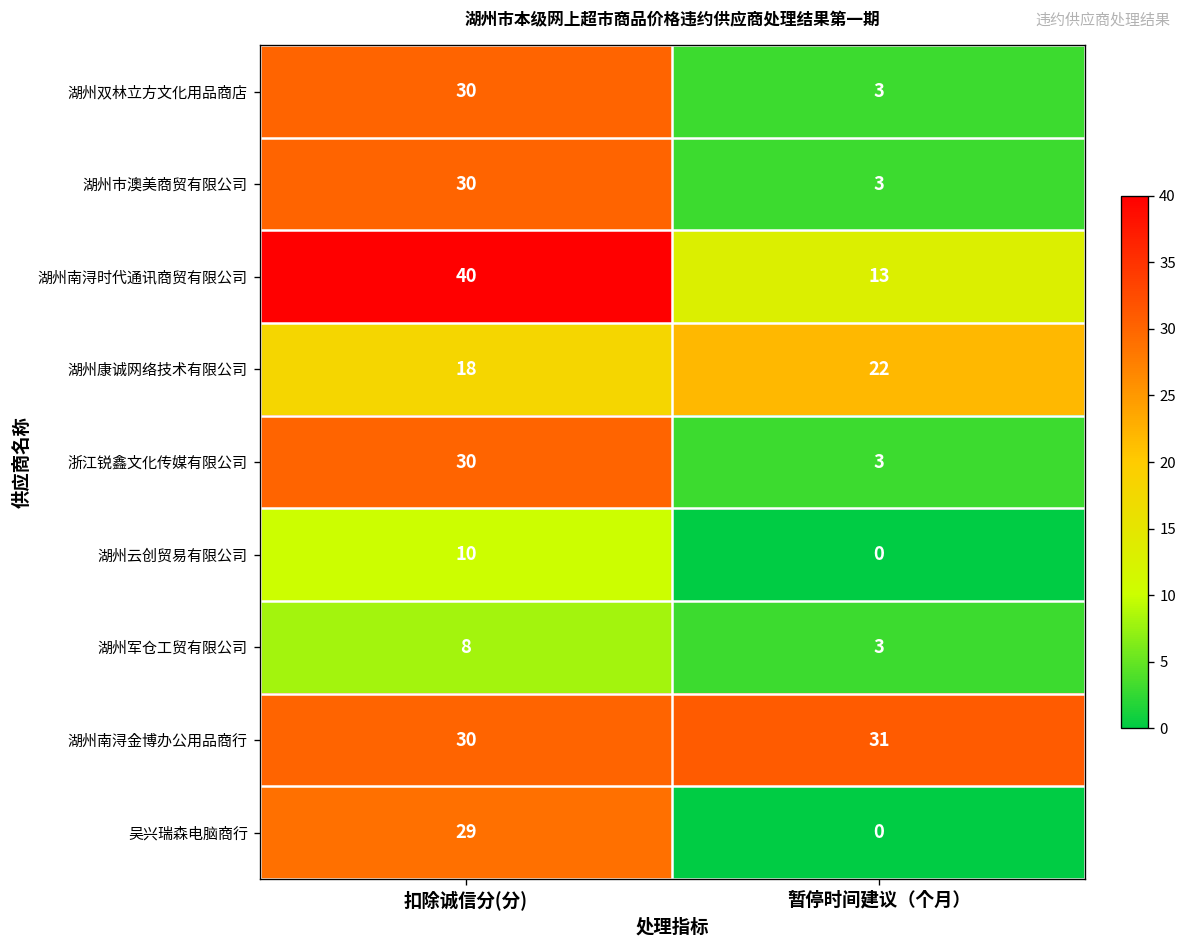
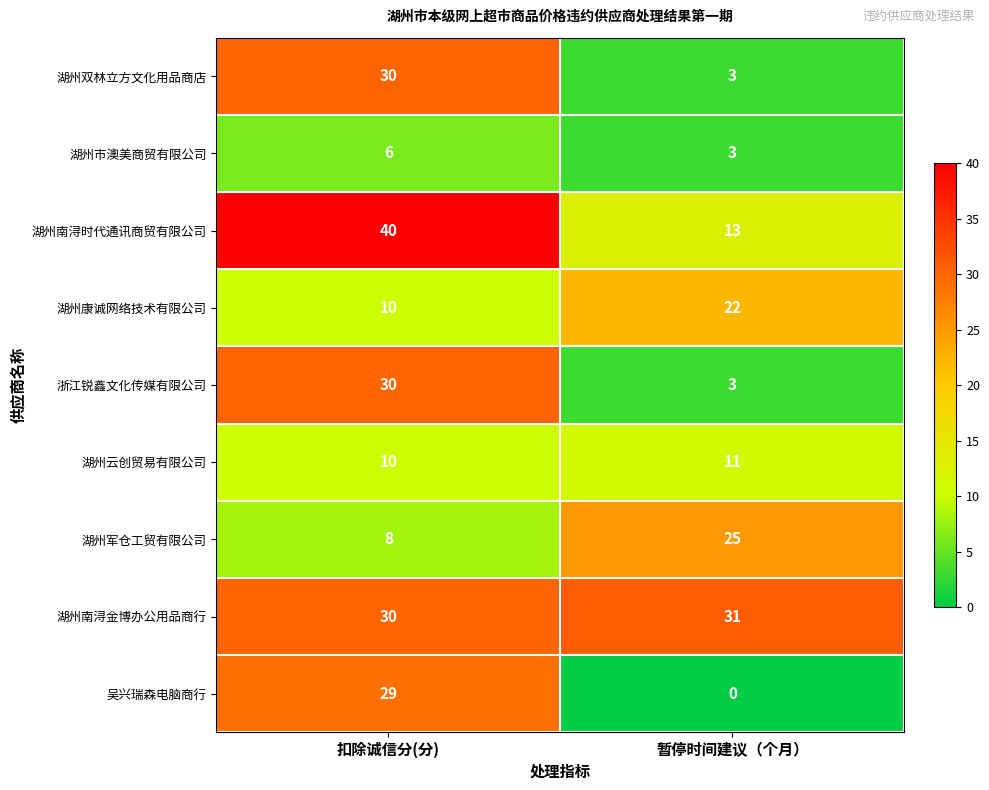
  {
    "湖州双林立方文化用品商店": {
      "扣除诚信分(分)": 30,
      "暂停时间建议（个月）": 3
    },
    "湖州市澳美商贸有限公司": {
-     "扣除诚信分(分)": 30,
+     "扣除诚信分(分)": 6,
      "暂停时间建议（个月）": 3
    },
    "湖州南浔时代通讯商贸有限公司": {
      "扣除诚信分(分)": 40,
      "暂停时间建议（个月）": 13
    },
    "湖州康诚网络技术有限公司": {
-     "扣除诚信分(分)": 18,
+     "扣除诚信分(分)": 10,
      "暂停时间建议（个月）": 22
    },
    "浙江锐鑫文化传媒有限公司": {
      "扣除诚信分(分)": 30,
      "暂停时间建议（个月）": 3
    },
    "湖州云创贸易有限公司": {
      "扣除诚信分(分)": 10,
-     "暂停时间建议（个月）": 0
+     "暂停时间建议（个月）": 11
    },
    "湖州军仓工贸有限公司": {
      "扣除诚信分(分)": 8,
-     "暂停时间建议（个月）": 3
+     "暂停时间建议（个月）": 25
    },
    "湖州南浔金博办公用品商行": {
      "扣除诚信分(分)": 30,
      "暂停时间建议（个月）": 31
    },
    "吴兴瑞森电脑商行": {
      "扣除诚信分(分)": 29,
      "暂停时间建议（个月）": 0
    }
  }
